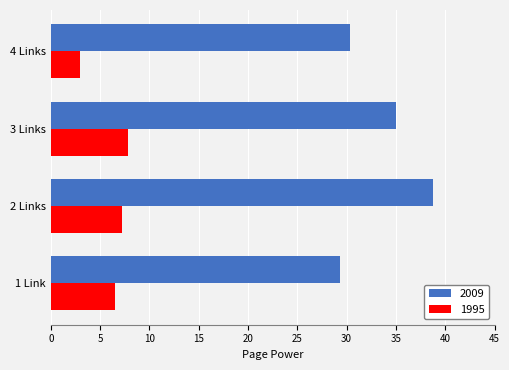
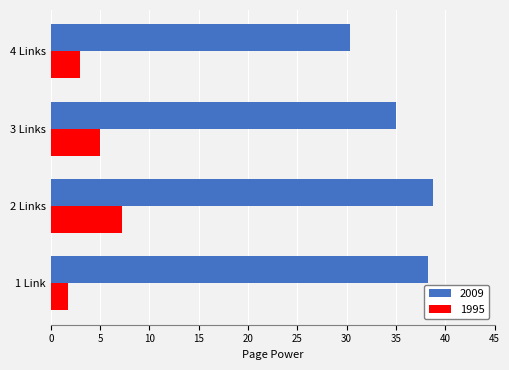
  {
    "2009": {
      "4 Links": 30,
      "3 Links": 35,
      "2 Links": 39,
-     "1 Link": 29
+     "1 Link": 38
    },
    "1995": {
      "4 Links": 3,
-     "3 Links": 8,
+     "3 Links": 5,
      "2 Links": 7,
-     "1 Link": 7
+     "1 Link": 2
    }
  }
